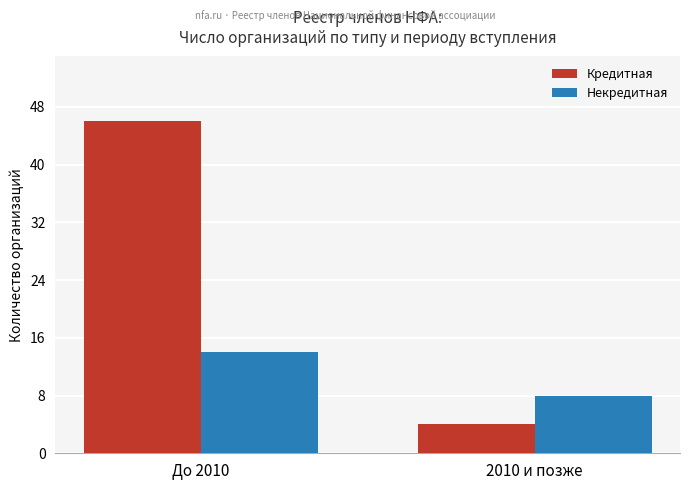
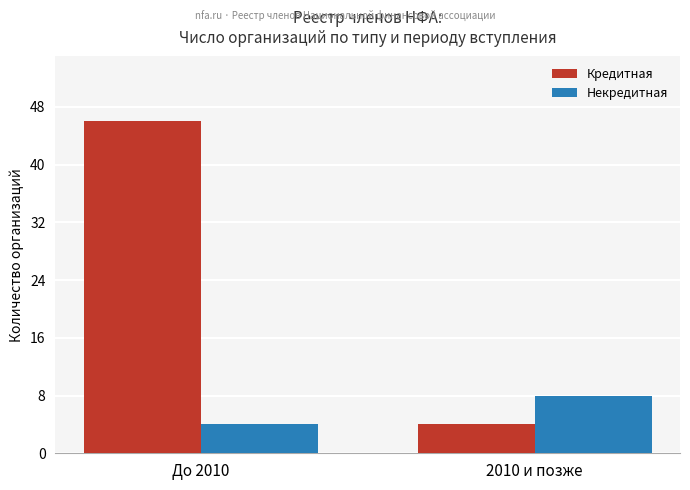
  {
    "Кредитная": {
      "До 2010": 46,
      "2010 и позже": 4
    },
    "Некредитная": {
-     "До 2010": 14,
+     "До 2010": 4,
      "2010 и позже": 8
    }
  }
